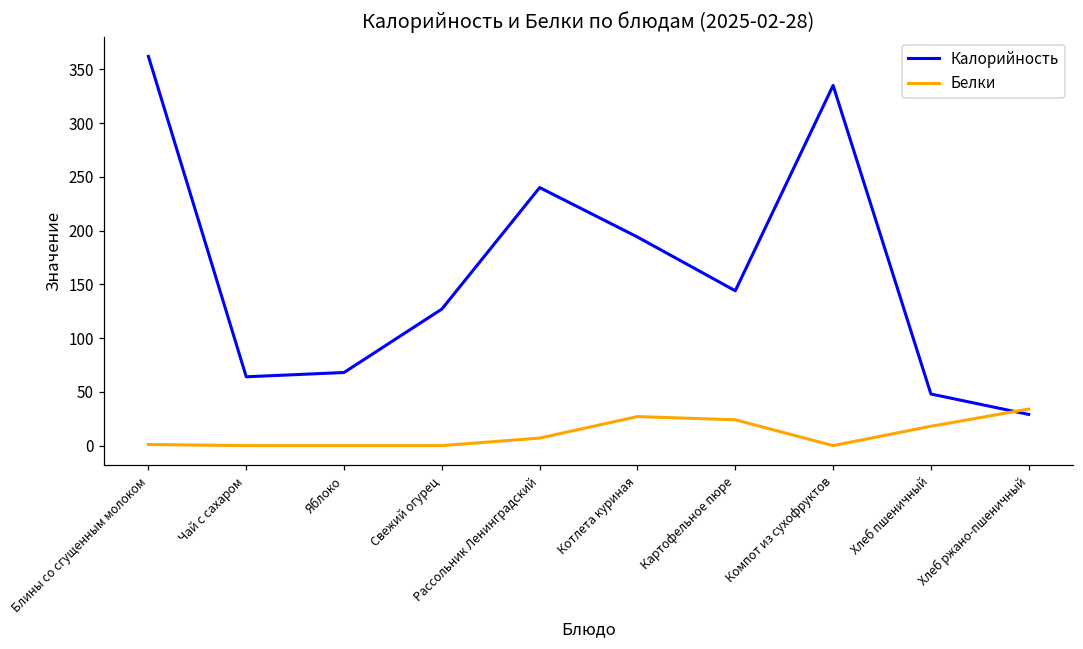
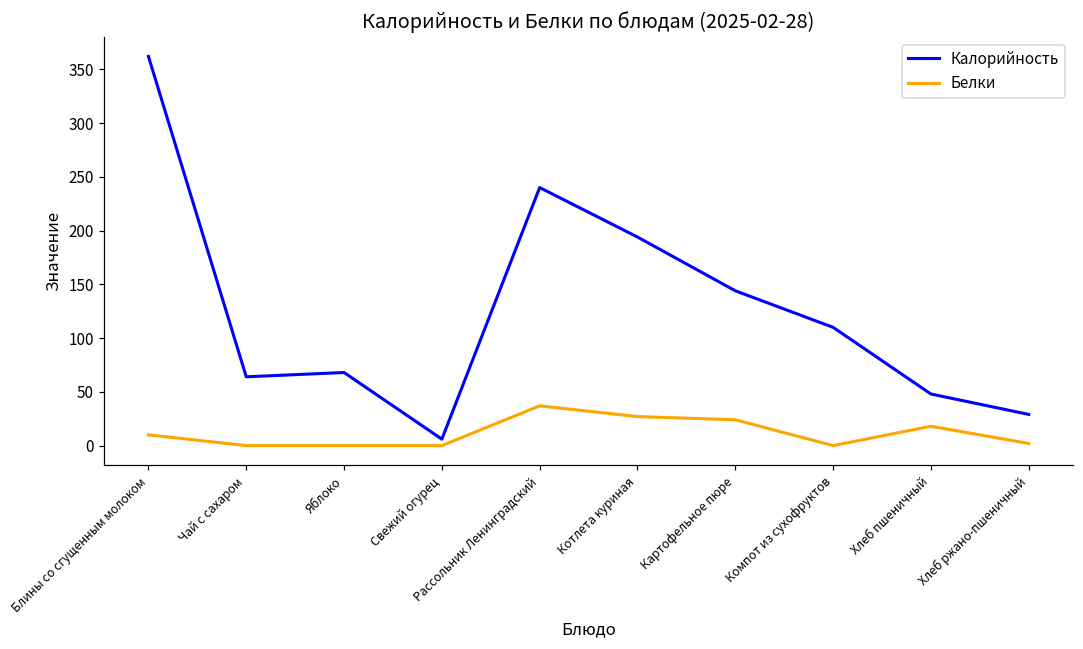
  {
    "Калорийность": {
      "Блины со сгущенным молоком": 360,
      "Чай с сахаром": 60,
      "Яблоко": 70,
-     "Свежий огурец": 130,
+     "Свежий огурец": 10,
      "Рассольник Ленинградский": 240,
      "Котлета куриная": 190,
      "Картофельное пюре": 140,
-     "Компот из сухофруктов": 340,
+     "Компот из сухофруктов": 110,
      "Хлеб пшеничный": 50,
      "Хлеб ржано-пшеничный": 30
    },
    "Белки": {
-     "Блины со сгущенным молоком": 0,
+     "Блины со сгущенным молоком": 10,
      "Чай с сахаром": 0,
      "Яблоко": 0,
      "Свежий огурец": 0,
-     "Рассольник Ленинградский": 10,
+     "Рассольник Ленинградский": 40,
      "Котлета куриная": 30,
      "Картофельное пюре": 20,
      "Компот из сухофруктов": 0,
      "Хлеб пшеничный": 20,
-     "Хлеб ржано-пшеничный": 30
+     "Хлеб ржано-пшеничный": 0
    }
  }
